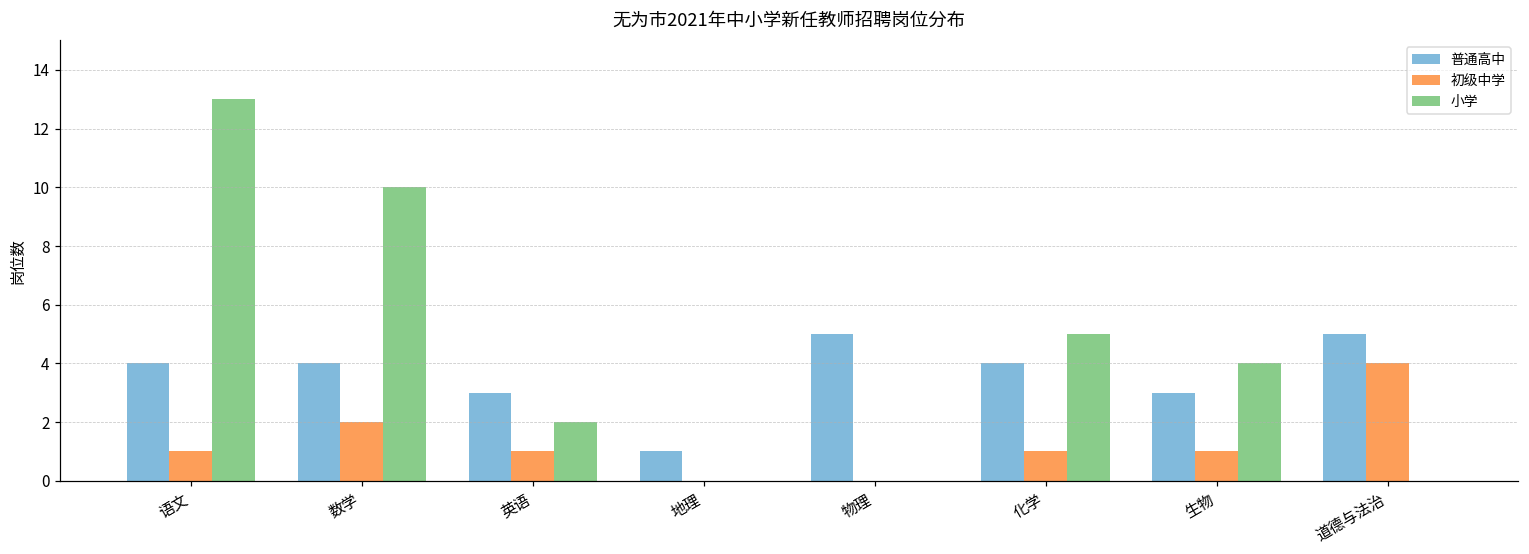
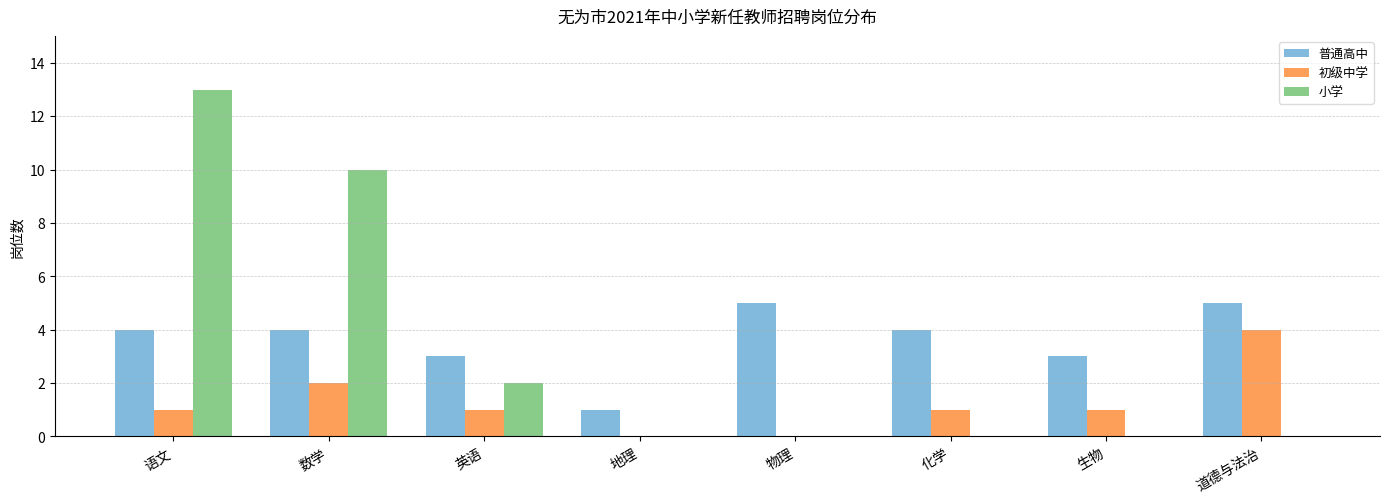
  {
    "普通高中": {
      "语文": 4,
      "数学": 4,
      "英语": 3,
      "地理": 1,
      "物理": 5,
      "化学": 4,
      "生物": 3,
      "道德与法治": 5
    },
    "初级中学": {
      "语文": 1,
      "数学": 2,
      "英语": 1,
      "地理": 0,
      "物理": 0,
      "化学": 1,
      "生物": 1,
      "道德与法治": 4
    },
    "小学": {
      "语文": 13,
      "数学": 10,
      "英语": 2,
      "地理": 0,
      "物理": 0,
-     "化学": 5,
-     "生物": 4,
+     "化学": 0,
+     "生物": 0,
      "道德与法治": 0
    }
  }
